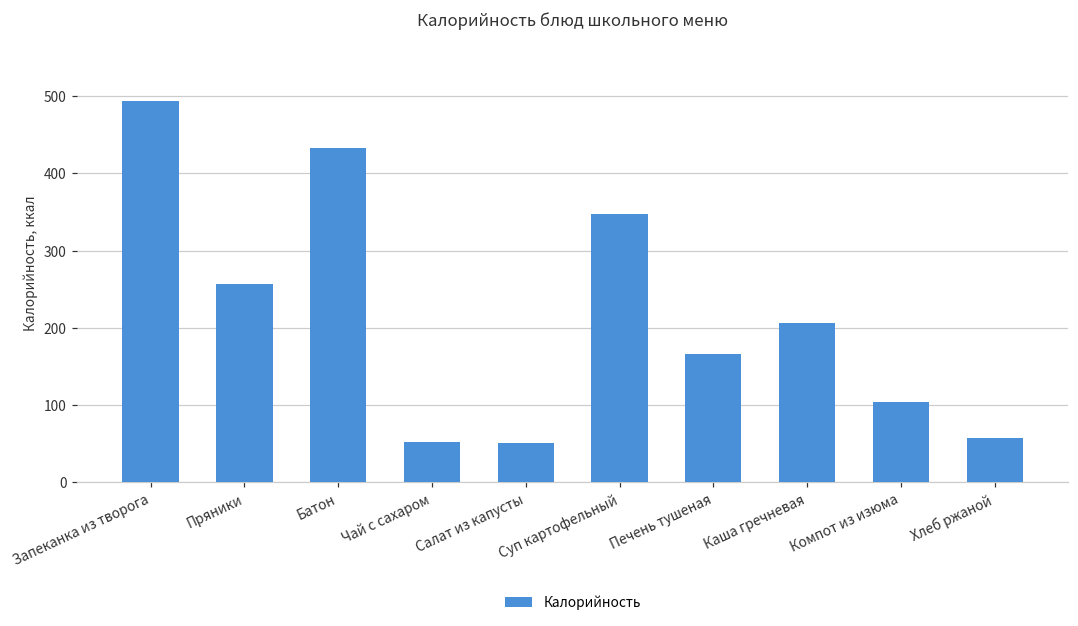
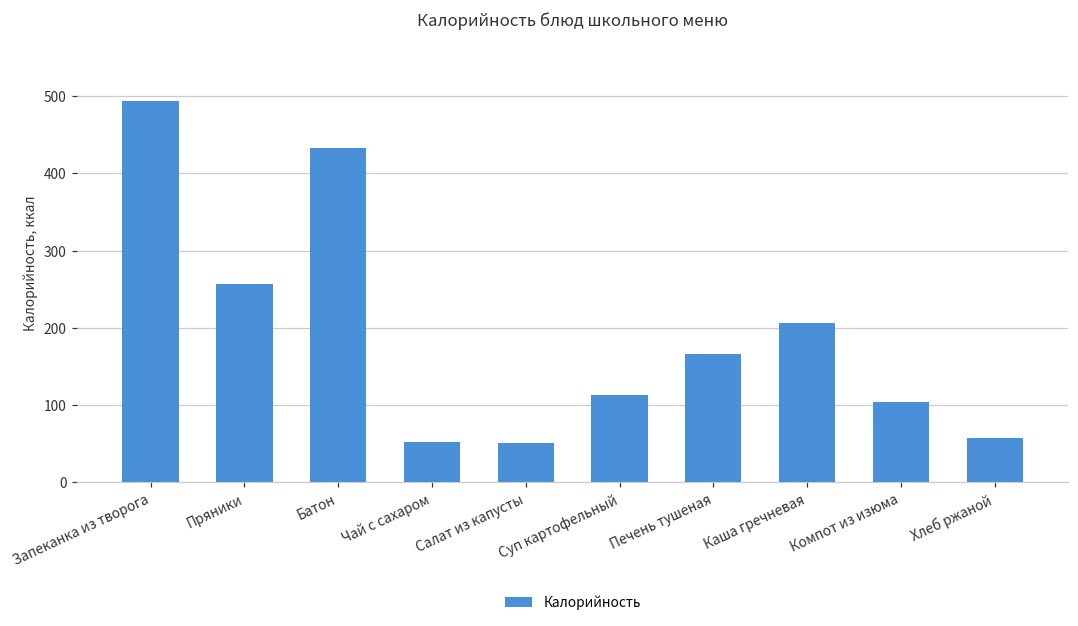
  {
    "Запеканка из творога": 490,
    "Пряники": 260,
    "Батон": 430,
    "Чай с сахаром": 50,
    "Салат из капусты": 50,
-   "Суп картофельный": 350,
+   "Суп картофельный": 110,
    "Печень тушеная": 170,
    "Каша гречневая": 210,
    "Компот из изюма": 100,
    "Хлеб ржаной": 60
  }
